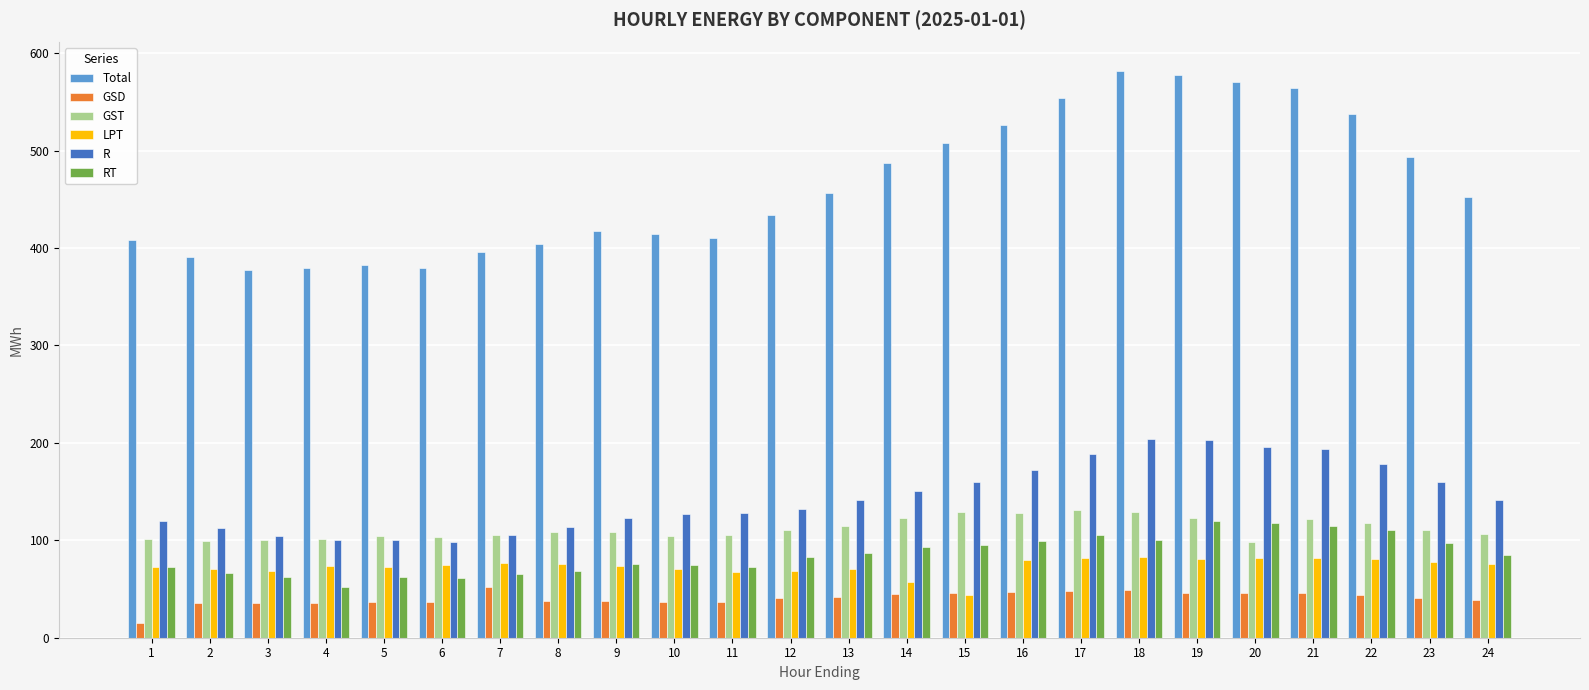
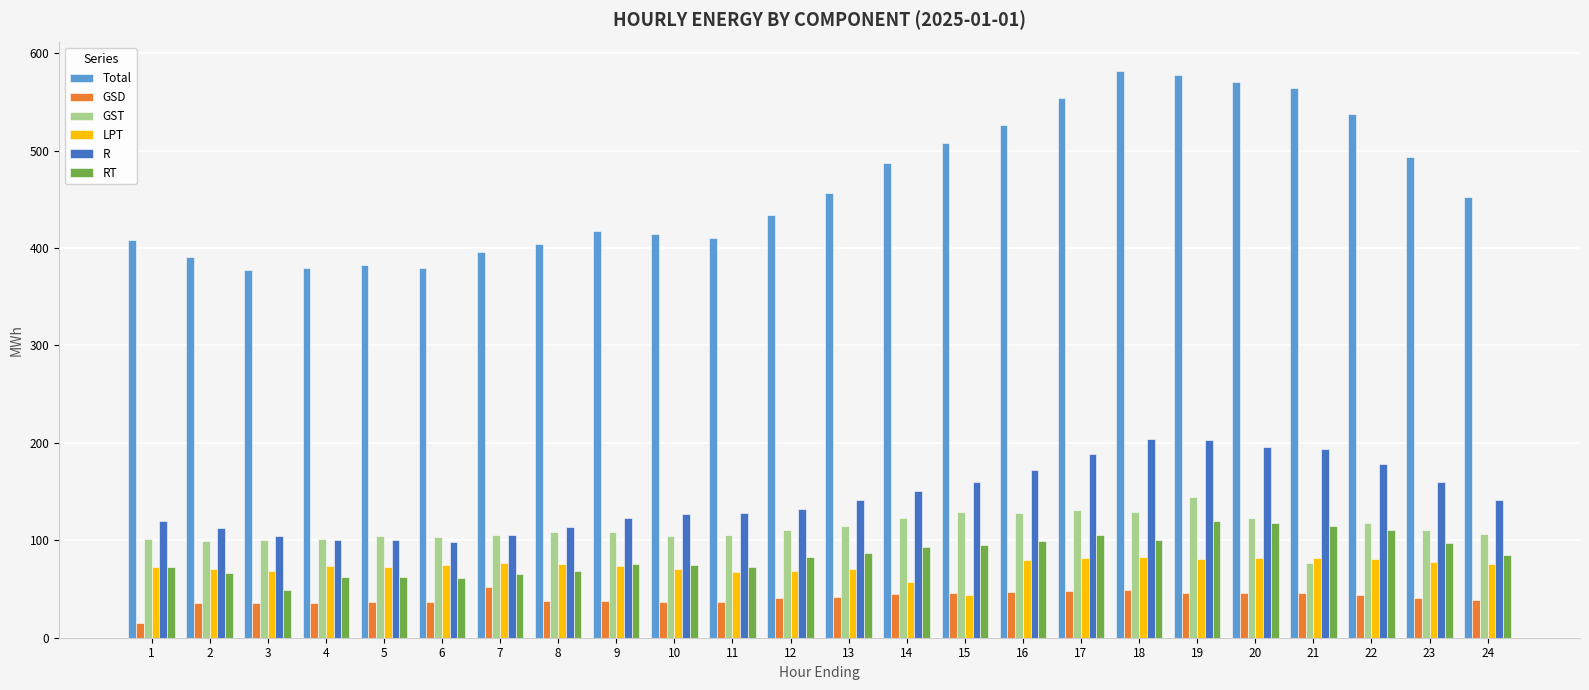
  {
    "GSD": {
      "1": 20,
      "2": 40,
      "3": 40,
      "4": 40,
      "5": 40,
      "6": 40,
      "7": 50,
      "8": 40,
      "9": 40,
      "10": 40,
      "11": 40,
      "12": 40,
      "13": 40,
      "14": 40,
      "15": 50,
      "16": 50,
      "17": 50,
      "18": 50,
      "19": 50,
      "20": 50,
      "21": 50,
      "22": 40,
      "23": 40,
      "24": 40
    },
    "GST": {
      "1": 100,
      "2": 100,
      "3": 100,
      "4": 100,
      "5": 100,
      "6": 100,
      "7": 110,
      "8": 110,
      "9": 110,
      "10": 100,
      "11": 110,
      "12": 110,
      "13": 110,
      "14": 120,
      "15": 130,
      "16": 130,
      "17": 130,
      "18": 130,
-     "19": 120,
-     "20": 100,
-     "21": 120,
+     "19": 140,
+     "20": 120,
+     "21": 80,
      "22": 120,
      "23": 110,
      "24": 110
    },
    "LPT": {
      "1": 70,
      "2": 70,
      "3": 70,
      "4": 70,
      "5": 70,
      "6": 70,
      "7": 80,
      "8": 80,
      "9": 70,
      "10": 70,
      "11": 70,
      "12": 70,
      "13": 70,
      "14": 60,
      "15": 40,
      "16": 80,
      "17": 80,
      "18": 80,
      "19": 80,
      "20": 80,
      "21": 80,
      "22": 80,
      "23": 80,
      "24": 80
    },
    "RT": {
      "1": 70,
      "2": 70,
-     "3": 60,
-     "4": 50,
+     "3": 50,
+     "4": 60,
      "5": 60,
      "6": 60,
      "7": 70,
      "8": 70,
      "9": 80,
      "10": 80,
      "11": 70,
      "12": 80,
      "13": 90,
      "14": 90,
      "15": 90,
      "16": 100,
      "17": 110,
      "18": 100,
      "19": 120,
      "20": 120,
      "21": 120,
      "22": 110,
      "23": 100,
      "24": 80
    }
  }
